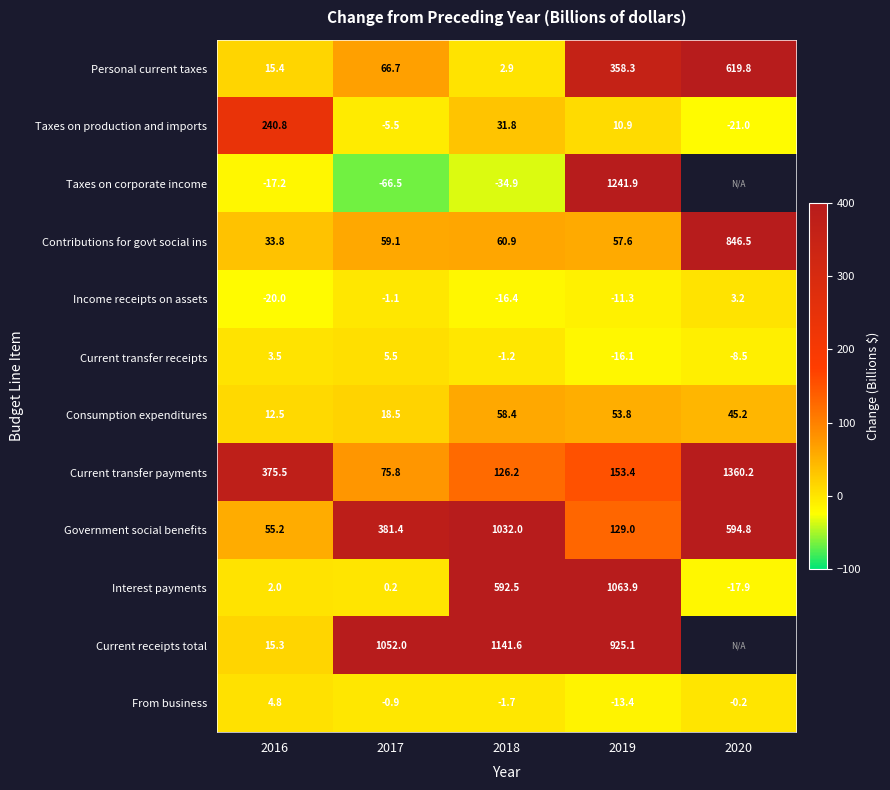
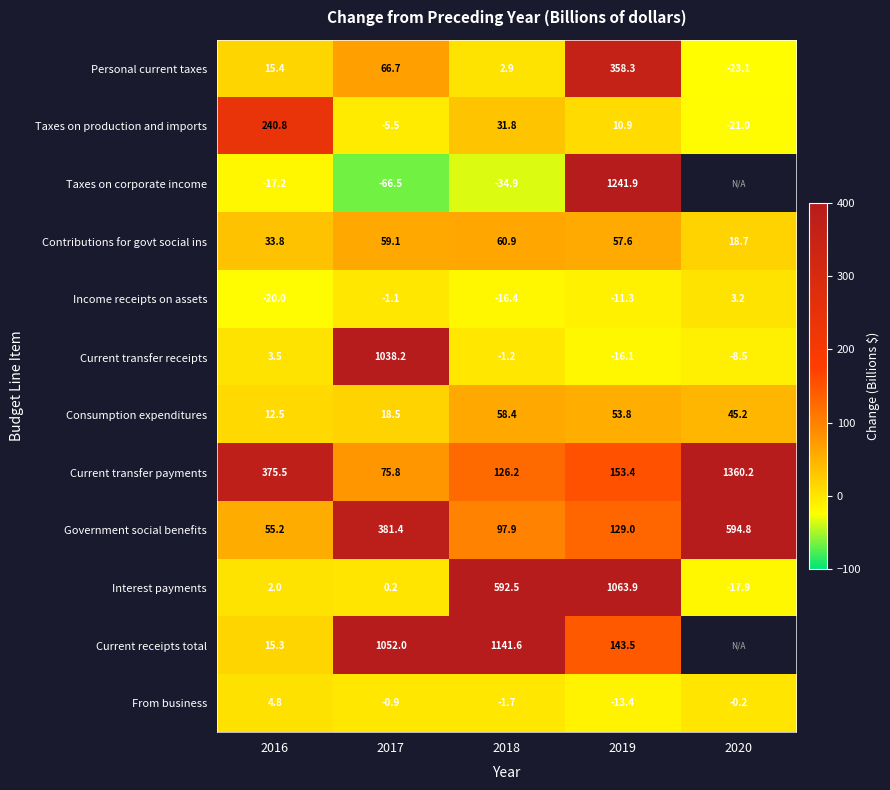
  {
    "Personal current taxes": {
      "2016": 15.4,
      "2017": 66.7,
      "2018": 2.9,
      "2019": 358.3,
-     "2020": 619.8
+     "2020": -23.1
    },
    "Taxes on production and imports": {
      "2016": 240.8,
      "2017": -5.5,
      "2018": 31.8,
      "2019": 10.9,
      "2020": -21.0
    },
    "Taxes on corporate income": {
      "2016": -17.2,
      "2017": -66.5,
      "2018": -34.9,
      "2019": 1241.9
    },
    "Contributions for govt social ins": {
      "2016": 33.8,
      "2017": 59.1,
      "2018": 60.9,
      "2019": 57.6,
-     "2020": 846.5
+     "2020": 18.7
    },
    "Income receipts on assets": {
      "2016": -20.0,
      "2017": -1.1,
      "2018": -16.4,
      "2019": -11.3,
      "2020": 3.2
    },
    "Current transfer receipts": {
      "2016": 3.5,
-     "2017": 5.5,
+     "2017": 1038.2,
      "2018": -1.2,
      "2019": -16.1,
      "2020": -8.5
    },
    "Consumption expenditures": {
      "2016": 12.5,
      "2017": 18.5,
      "2018": 58.4,
      "2019": 53.8,
      "2020": 45.2
    },
    "Current transfer payments": {
      "2016": 375.5,
      "2017": 75.8,
      "2018": 126.2,
      "2019": 153.4,
      "2020": 1360.2
    },
    "Government social benefits": {
      "2016": 55.2,
      "2017": 381.4,
-     "2018": 1032.0,
+     "2018": 97.9,
      "2019": 129.0,
      "2020": 594.8
    },
    "Interest payments": {
      "2016": 2.0,
      "2017": 0.2,
      "2018": 592.5,
      "2019": 1063.9,
      "2020": -17.9
    },
    "Current receipts total": {
      "2016": 15.3,
      "2017": 1052.0,
      "2018": 1141.6,
-     "2019": 925.1
+     "2019": 143.5
    },
    "From business": {
      "2016": 4.8,
      "2017": -0.9,
      "2018": -1.7,
      "2019": -13.4,
      "2020": -0.2
    }
  }
